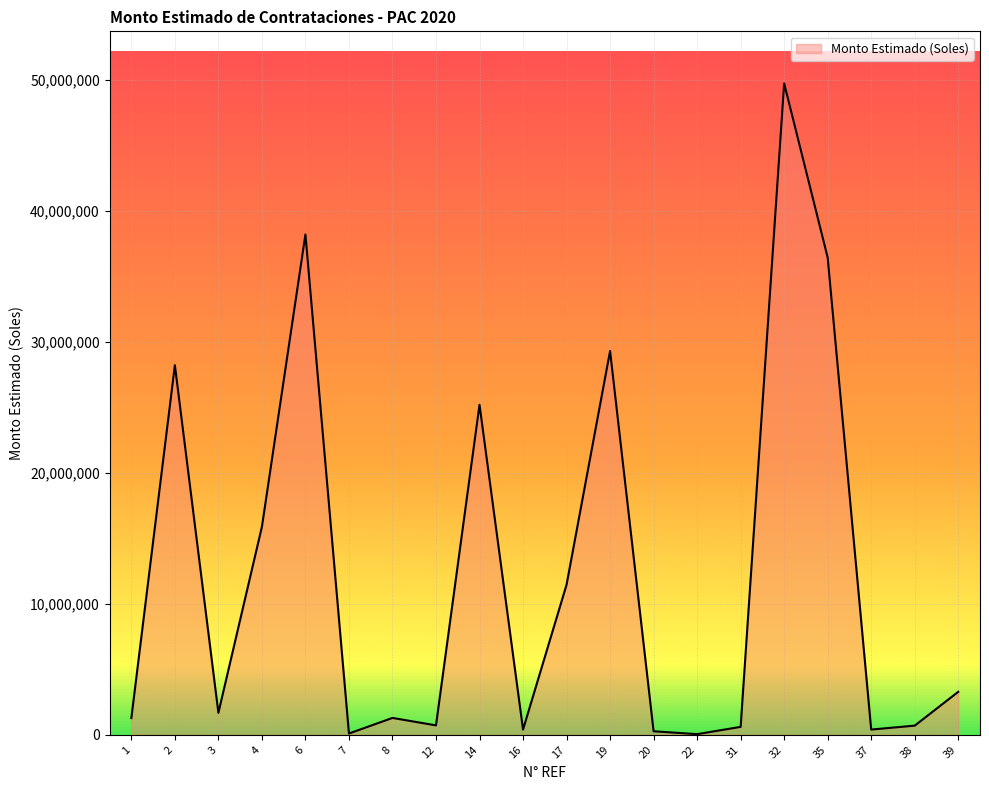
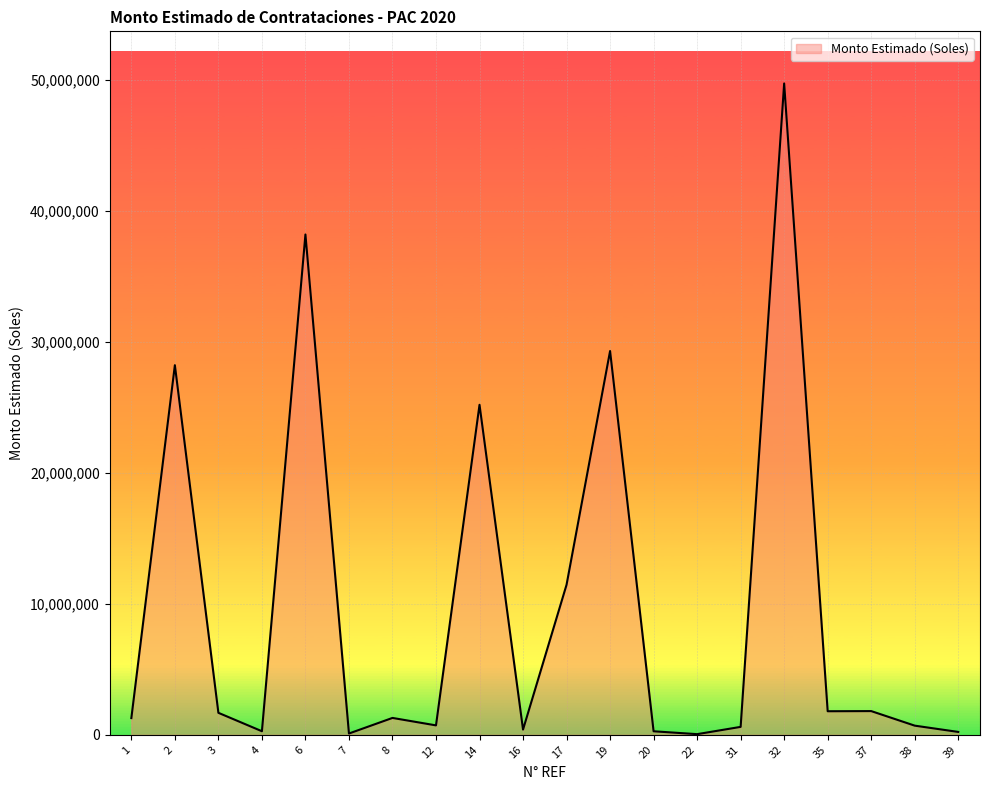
  {
    "1": "1,300,000",
    "2": "28,200,000",
    "3": "1,700,000",
-   "4": "15,900,000",
+   "4": "300,000",
    "6": "38,200,000",
    "7": "100,000",
    "8": "1,300,000",
    "12": "700,000",
    "14": "25,200,000",
    "16": "400,000",
    "17": "11,500,000",
    "19": "29,300,000",
    "20": "300,000",
    "22": "100,000",
    "31": "600,000",
    "32": "49,700,000",
-   "35": "36,400,000",
-   "37": "400,000",
+   "35": "1,800,000",
+   "37": "1,800,000",
    "38": "700,000",
-   "39": "3,300,000"
+   "39": "200,000"
  }
